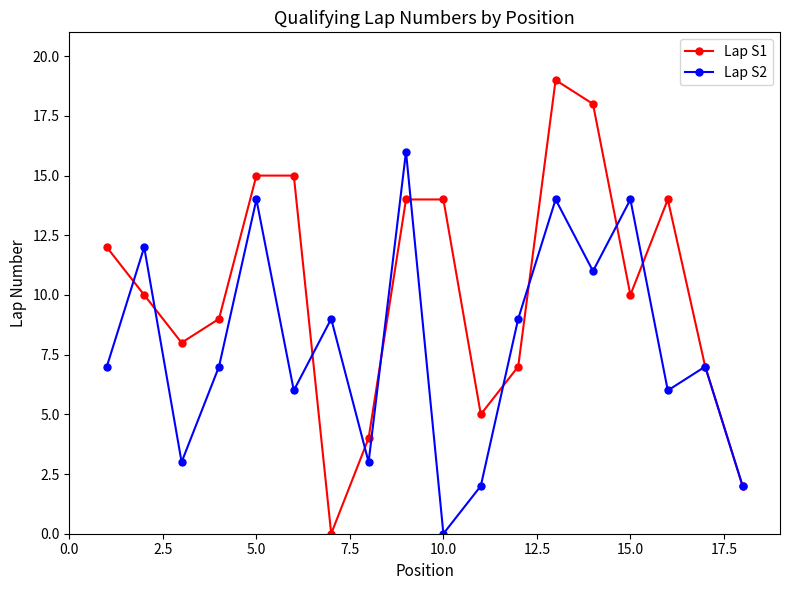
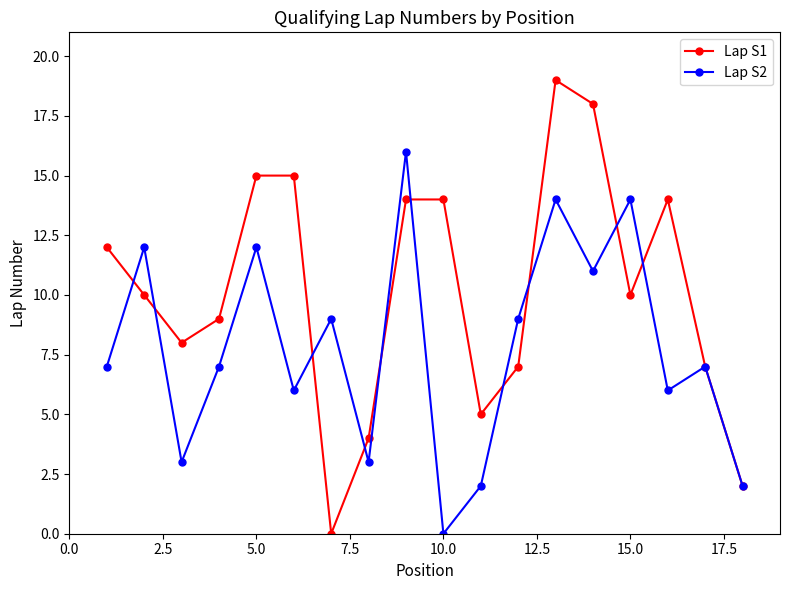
  {
    "Lap S1": {
      "5.0": 15,
      "10.0": 14,
      "15.0": 10
    },
    "Lap S2": {
-     "5.0": 14,
+     "5.0": 12,
      "10.0": 0,
      "15.0": 14
    }
  }
